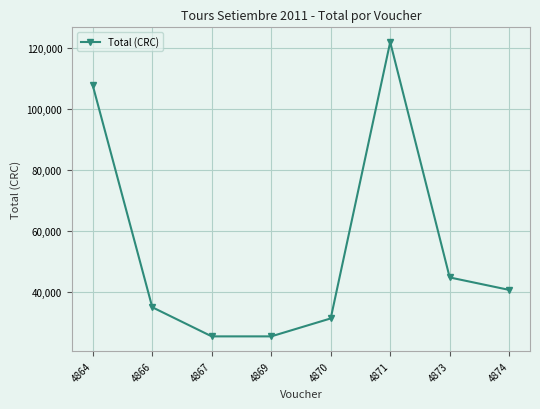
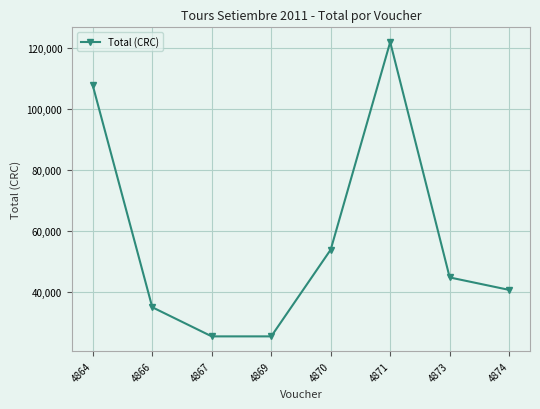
  {
    "4864": "108,000",
    "4866": "35,000",
    "4867": "25,000",
    "4869": "25,000",
-   "4870": "31,000",
+   "4870": "54,000",
    "4871": "122,000",
    "4873": "45,000",
    "4874": "41,000"
  }
